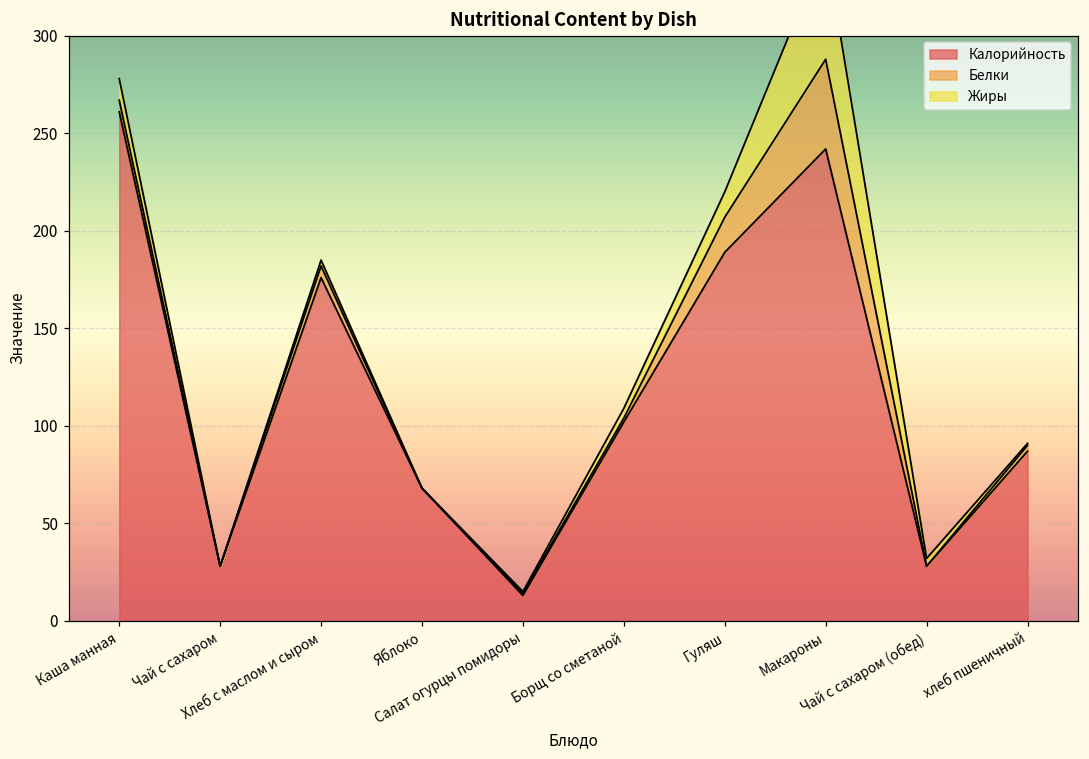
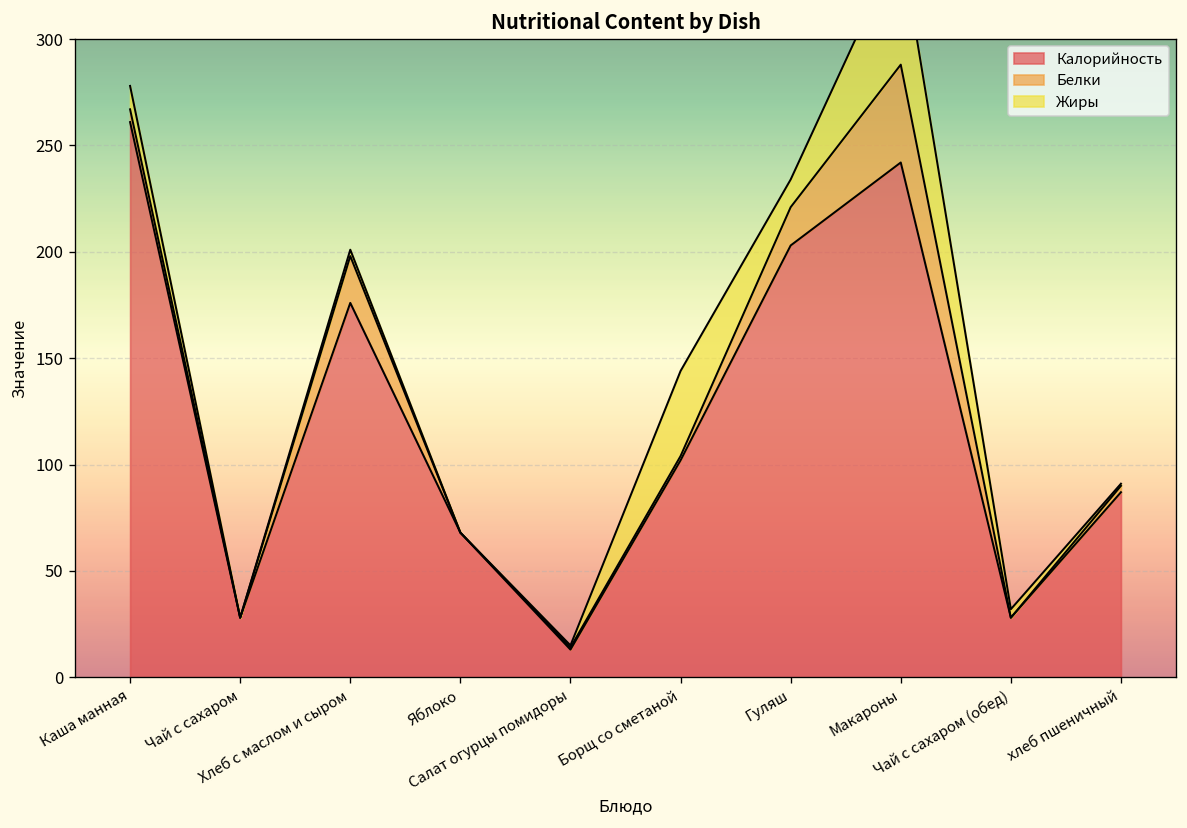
  {
    "Калорийность": {
      "Каша манная": 261,
      "Хлеб с маслом и сыром": 176,
      "Борщ со сметаной": 102,
-     "Гуляш": 189,
+     "Гуляш": 203,
      "Макароны": 242,
      "хлеб пшеничный": 87
    },
    "Белки": {
      "Каша манная": 6,
-     "Хлеб с маслом и сыром": 6,
+     "Хлеб с маслом и сыром": 22,
      "Борщ со сметаной": 2,
      "Гуляш": 18,
      "Макароны": 46
    },
    "Жиры": {
      "Каша манная": 11,
      "Хлеб с маслом и сыром": 3,
-     "Борщ со сметаной": 5,
+     "Борщ со сметаной": 40,
      "Гуляш": 13,
      "Чай с сахаром (обед)": 4
    }
  }
